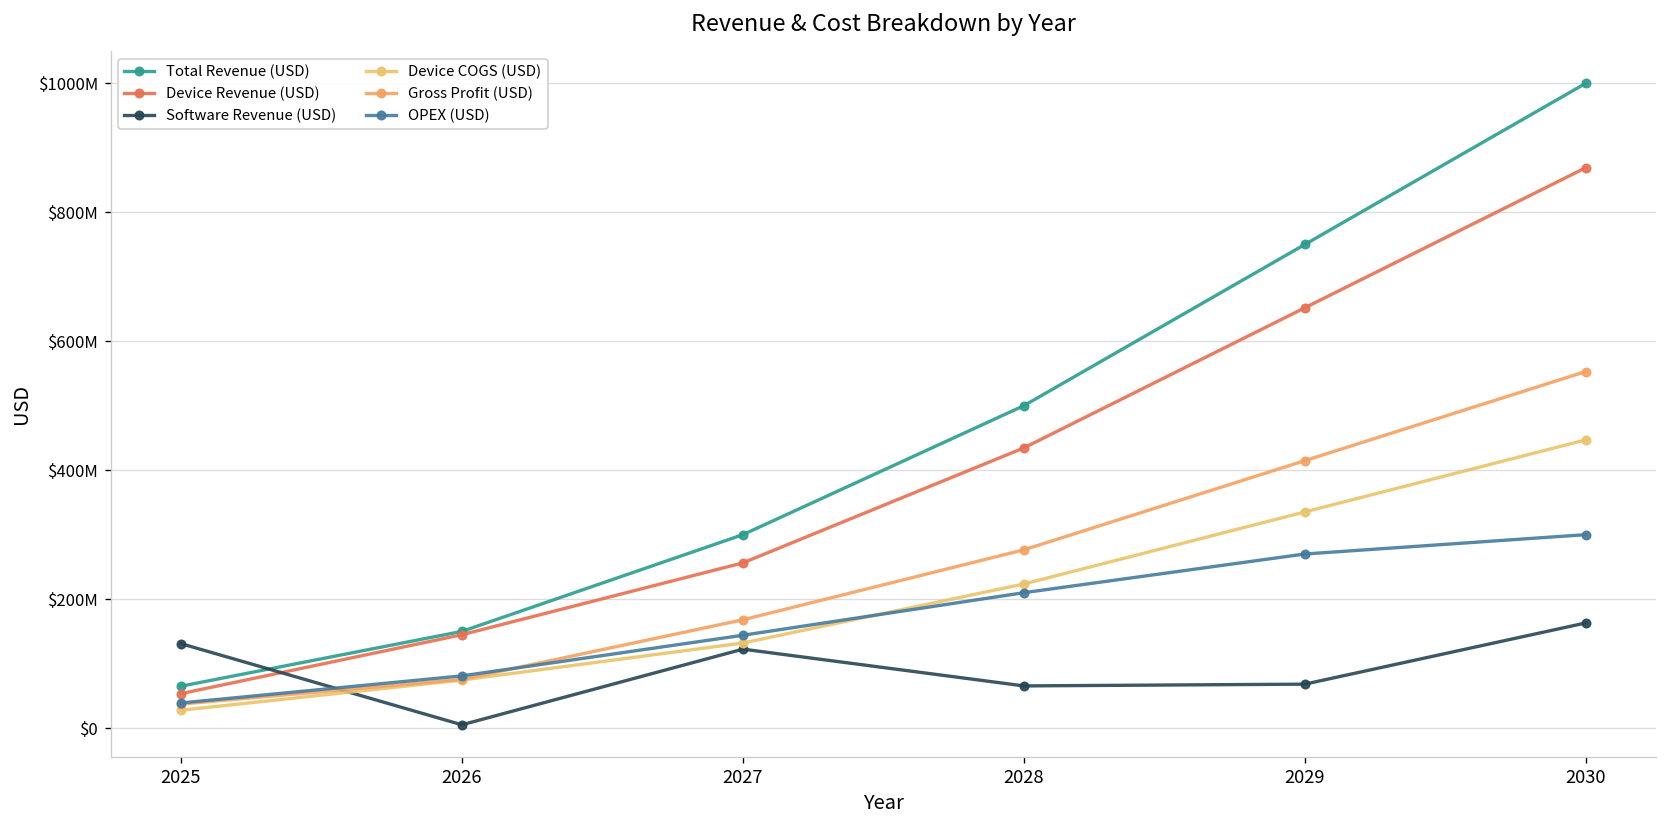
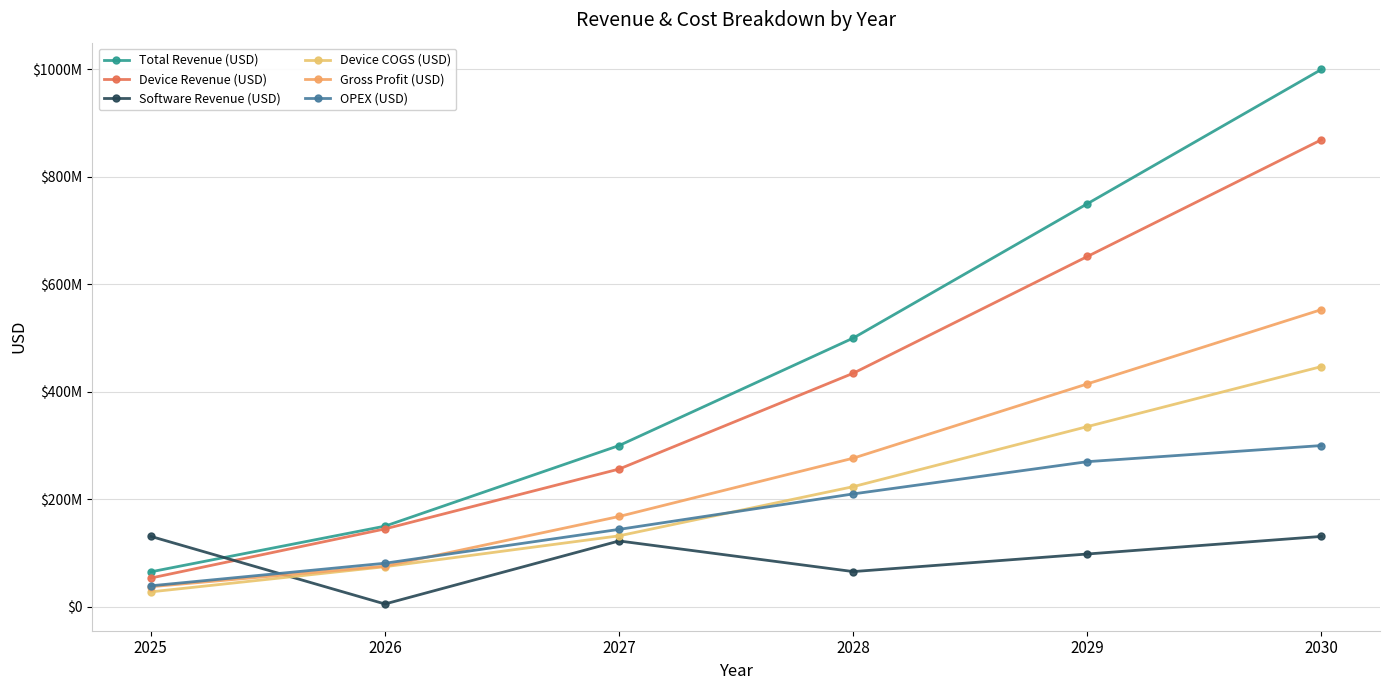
  {
    "Software Revenue (USD)": {
      "2025": "$130000000",
      "2026": "$10000000",
      "2027": "$120000000",
      "2028": "$70000000",
-     "2029": "$70000000",
-     "2030": "$160000000"
+     "2029": "$100000000",
+     "2030": "$130000000"
    }
  }
